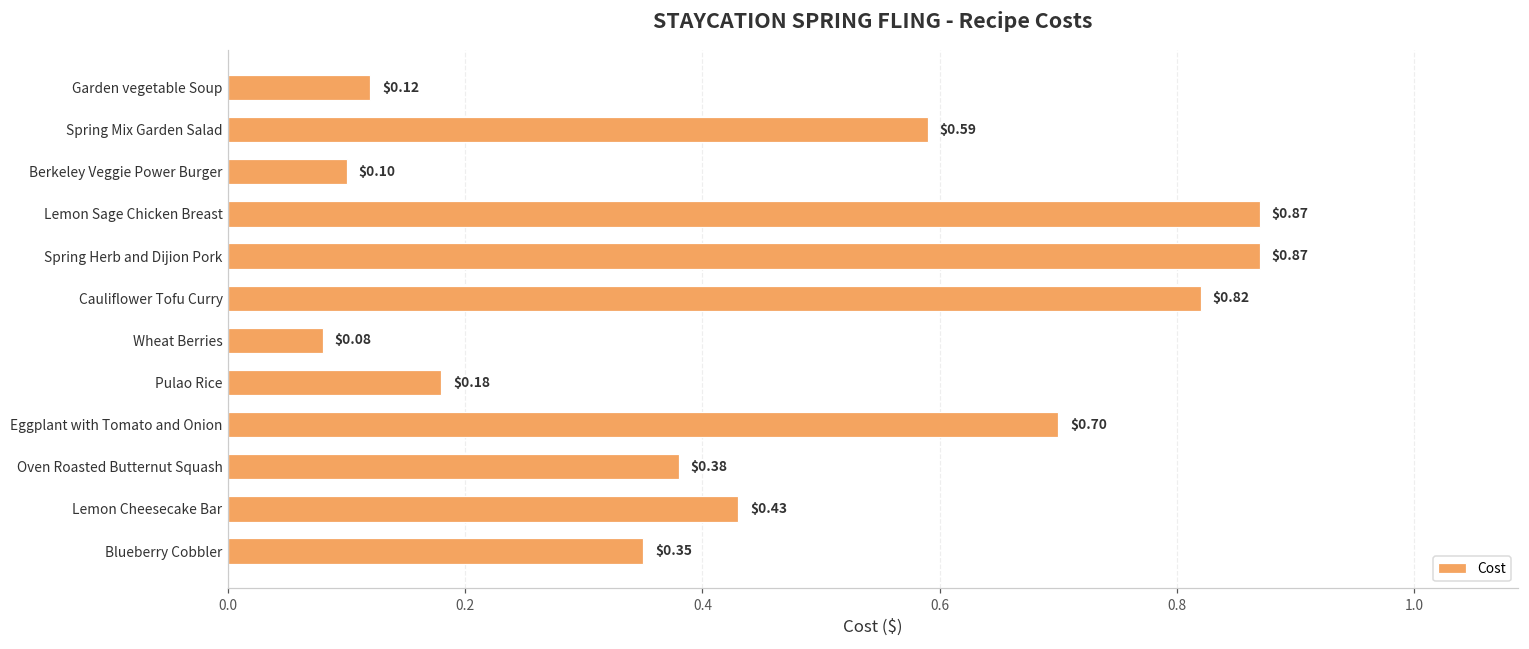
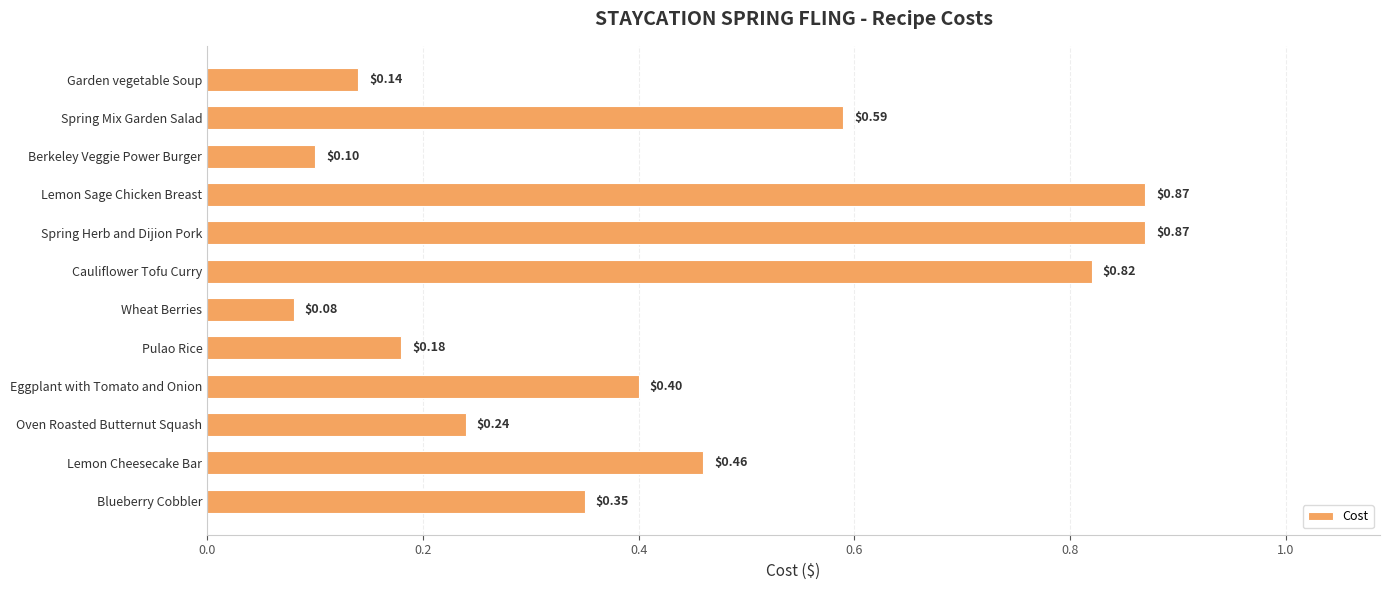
  {
-   "Garden vegetable Soup": "$0.12",
+   "Garden vegetable Soup": "$0.14",
    "Spring Mix Garden Salad": "$0.59",
    "Berkeley Veggie Power Burger": "$0.10",
    "Lemon Sage Chicken Breast": "$0.87",
    "Spring Herb and Dijion Pork": "$0.87",
    "Cauliflower Tofu Curry": "$0.82",
    "Wheat Berries": "$0.08",
    "Pulao Rice": "$0.18",
-   "Eggplant with Tomato and Onion": "$0.70",
-   "Oven Roasted Butternut Squash": "$0.38",
-   "Lemon Cheesecake Bar": "$0.43",
+   "Eggplant with Tomato and Onion": "$0.40",
+   "Oven Roasted Butternut Squash": "$0.24",
+   "Lemon Cheesecake Bar": "$0.46",
    "Blueberry Cobbler": "$0.35"
  }
